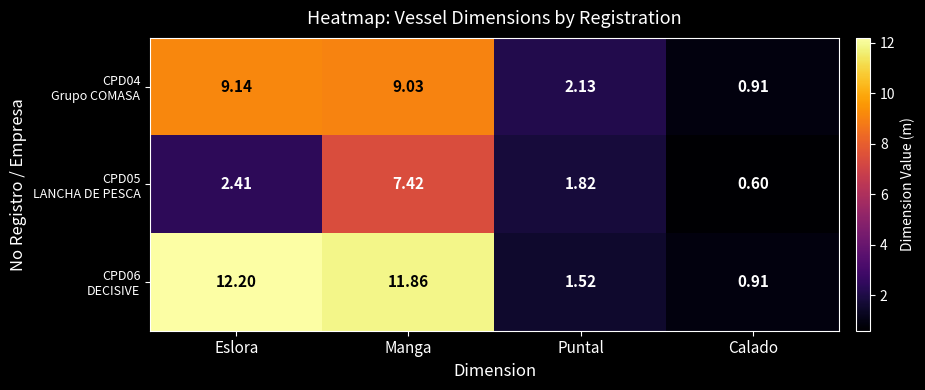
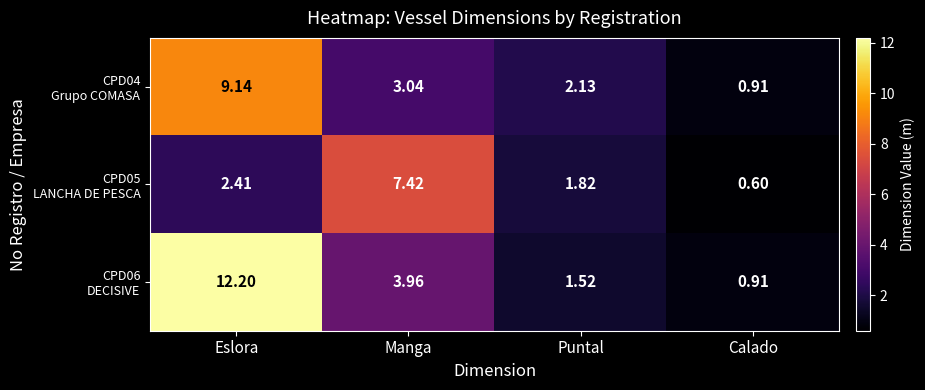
  {
    "CPD04 Grupo COMASA": {
      "Eslora": 9.14,
-     "Manga": 9.03,
+     "Manga": 3.04,
      "Puntal": 2.13,
      "Calado": 0.91
    },
    "CPD05 LANCHA DE PESCA": {
      "Eslora": 2.41,
      "Manga": 7.42,
      "Puntal": 1.82,
      "Calado": 0.60
    },
    "CPD06 DECISIVE": {
      "Eslora": 12.20,
-     "Manga": 11.86,
+     "Manga": 3.96,
      "Puntal": 1.52,
      "Calado": 0.91
    }
  }
